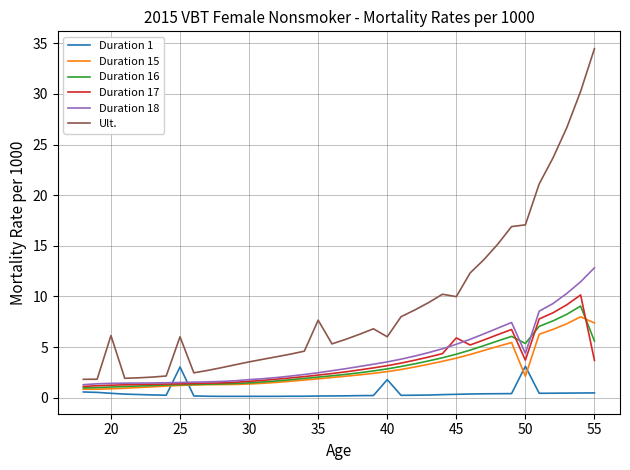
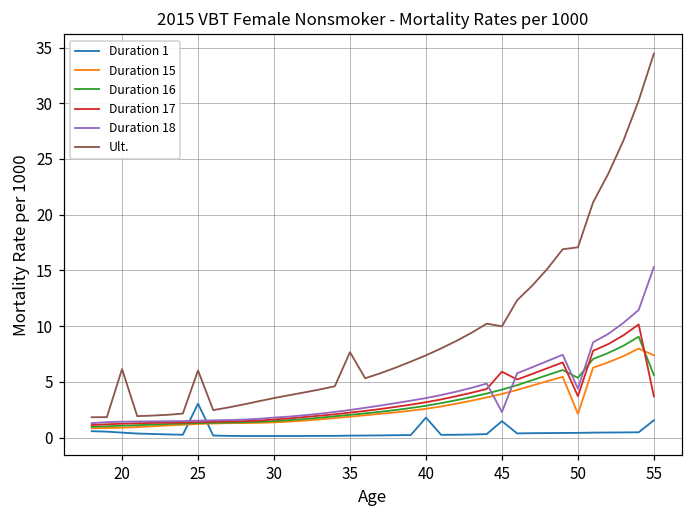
  {
    "Duration 1": {
      "20": 0.4,
      "25": 3.0,
      "30": 0.1,
      "35": 0.2,
      "40": 1.8,
-     "45": 0.3,
-     "50": 3.1,
-     "55": 0.5
+     "45": 1.5,
+     "50": 0.4,
+     "55": 1.6
    },
    "Duration 15": {
      "40": 2.6,
      "45": 3.9,
      "50": 2.1,
      "55": 7.4
    },
    "Duration 16": {
      "40": 2.9,
      "45": 4.3,
      "50": 5.4,
      "55": 5.6
    },
    "Duration 17": {
      "40": 3.2,
      "45": 5.9,
      "50": 3.7,
      "55": 3.7
    },
    "Duration 18": {
      "40": 3.5,
-     "45": 5.3,
+     "45": 2.3,
      "50": 4.4,
-     "55": 12.8
+     "55": 15.3
    },
    "Ult.": {
      "20": 6.1,
      "25": 6.0,
      "30": 3.5,
      "35": 7.7,
-     "40": 6.0,
+     "40": 7.4,
      "45": 10.0,
      "50": 17.1,
      "55": 34.5
    }
  }
